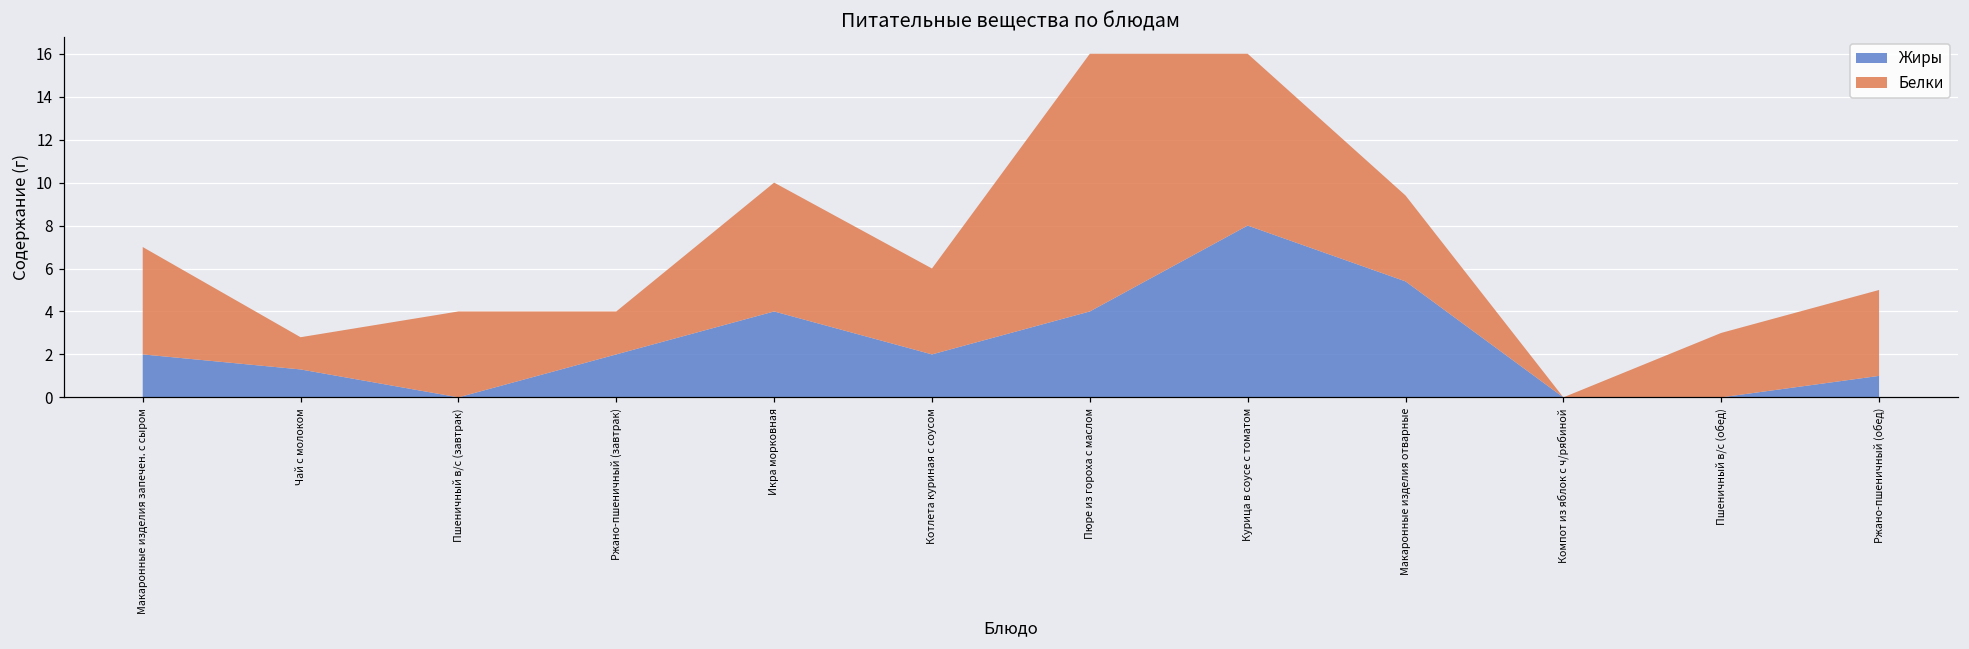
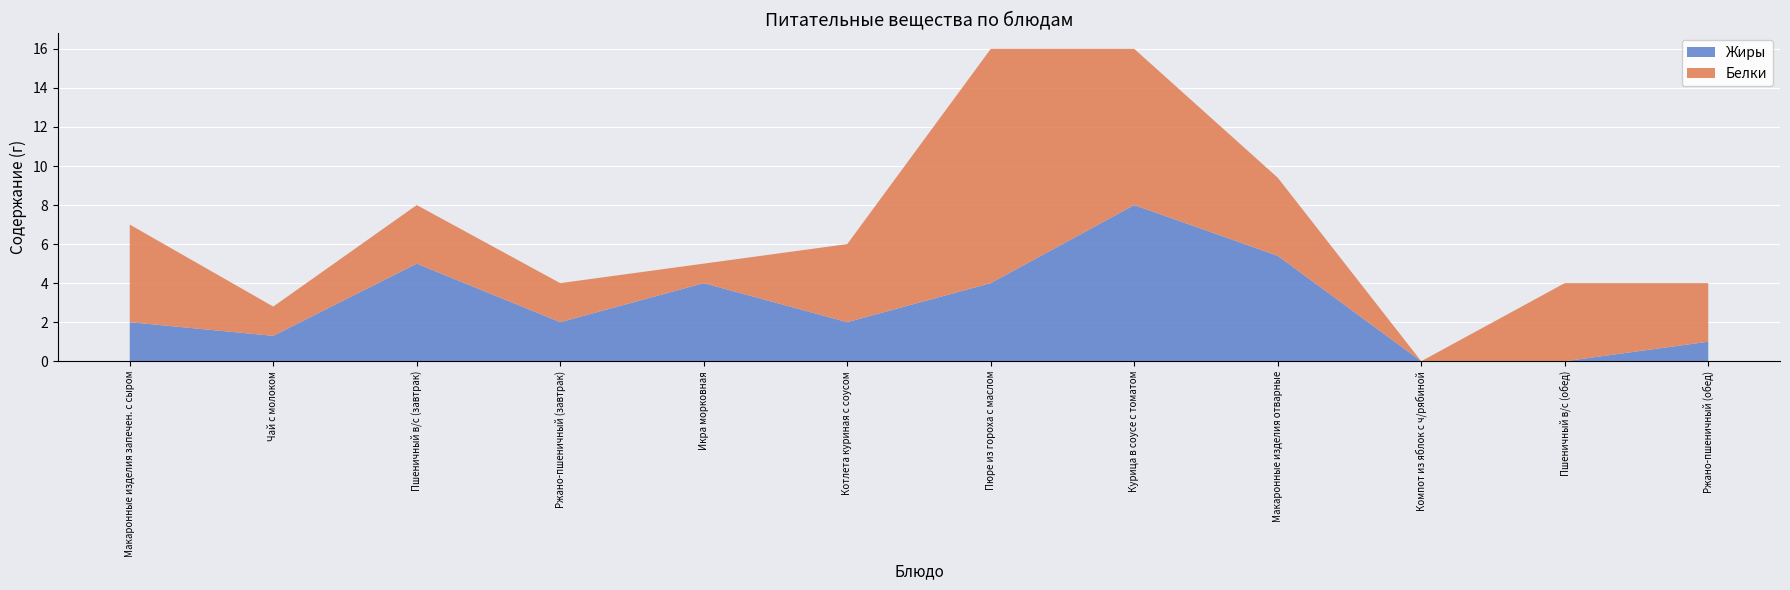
  {
    "Жиры": {
      "Макаронные изделия запечен. с сыром": 2,
      "Чай с молоком": 1.3,
-     "Пшеничный в/с (завтрак)": 0,
+     "Пшеничный в/с (завтрак)": 5,
      "Ржано-пшеничный (завтрак)": 2,
      "Икра морковная": 4,
      "Котлета куриная с соусом": 2,
      "Пюре из гороха с маслом": 4,
      "Курица в соусе с томатом": 8,
      "Макаронные изделия отварные": 5.4,
      "Пшеничный в/с (обед)": 0,
      "Ржано-пшеничный (обед)": 1
    },
    "Белки": {
      "Макаронные изделия запечен. с сыром": 5,
      "Чай с молоком": 1.5,
-     "Пшеничный в/с (завтрак)": 4,
+     "Пшеничный в/с (завтрак)": 3,
      "Ржано-пшеничный (завтрак)": 2,
-     "Икра морковная": 6,
+     "Икра морковная": 1,
      "Котлета куриная с соусом": 4,
      "Пюре из гороха с маслом": 12,
      "Курица в соусе с томатом": 8,
      "Макаронные изделия отварные": 4,
-     "Пшеничный в/с (обед)": 3,
-     "Ржано-пшеничный (обед)": 4
+     "Пшеничный в/с (обед)": 4,
+     "Ржано-пшеничный (обед)": 3
    }
  }
